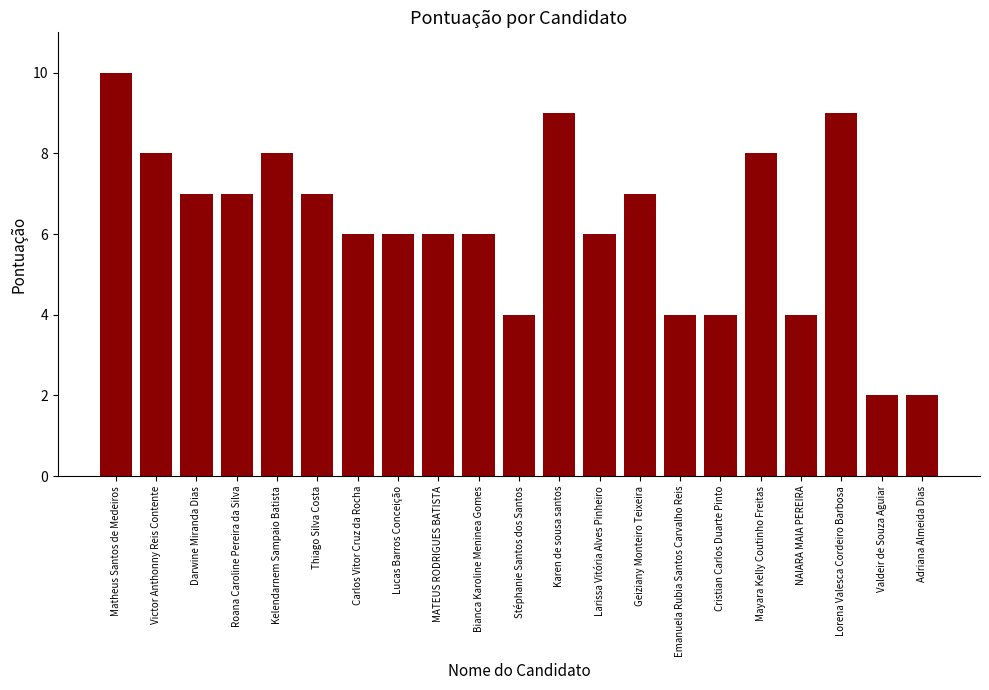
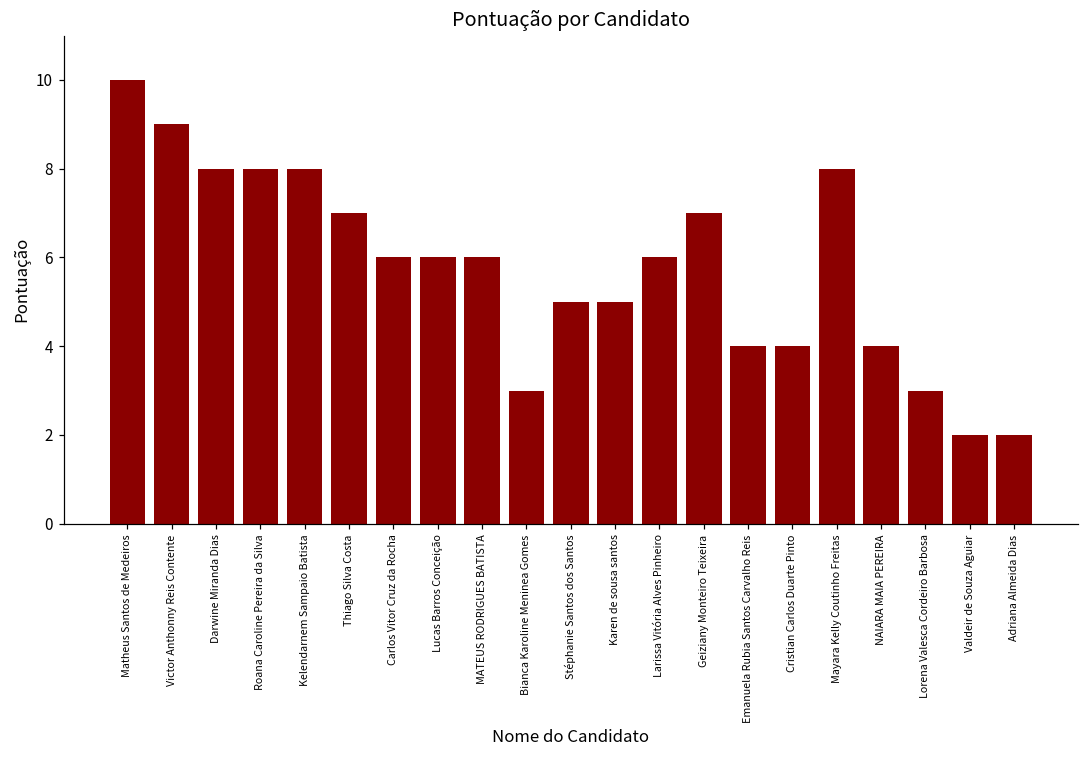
  {
    "Matheus Santos de Medeiros": 10,
-   "Victor Anthonny Reis Contente": 8,
-   "Darwine Miranda Dias": 7,
-   "Roana Caroline Pereira da Silva": 7,
+   "Victor Anthonny Reis Contente": 9,
+   "Darwine Miranda Dias": 8,
+   "Roana Caroline Pereira da Silva": 8,
    "Kelendarnem Sampaio Batista": 8,
    "Thiago Silva Costa": 7,
    "Carlos Vitor Cruz da Rocha": 6,
    "Lucas Barros Conceição": 6,
    "MATEUS RODRIGUES BATISTA": 6,
-   "Bianca Karoline Meninea Gomes": 6,
-   "Stéphanie Santos dos Santos": 4,
-   "Karen de sousa santos": 9,
+   "Bianca Karoline Meninea Gomes": 3,
+   "Stéphanie Santos dos Santos": 5,
+   "Karen de sousa santos": 5,
    "Larissa Vitória Alves Pinheiro": 6,
    "Geiziany Monteiro Teixeira": 7,
    "Emanuela Rubia Santos Carvalho Reis": 4,
    "Cristian Carlos Duarte Pinto": 4,
    "Mayara Kelly Coutinho Freitas": 8,
    "NAIARA MAIA PEREIRA": 4,
-   "Lorena Valesca Cordeiro Barbosa": 9,
+   "Lorena Valesca Cordeiro Barbosa": 3,
    "Valdeir de Souza Aguiar": 2,
    "Adriana Almeida Dias": 2
  }
